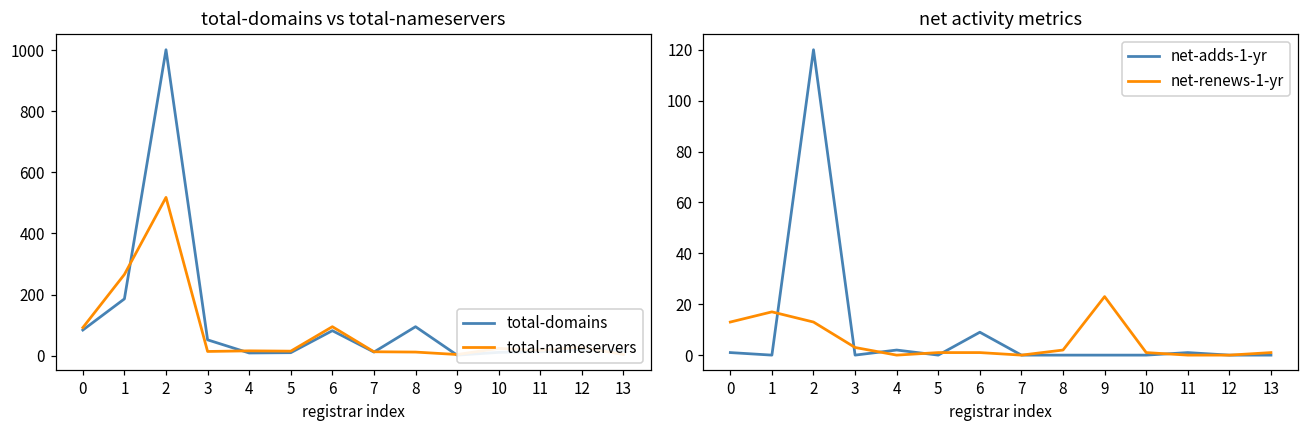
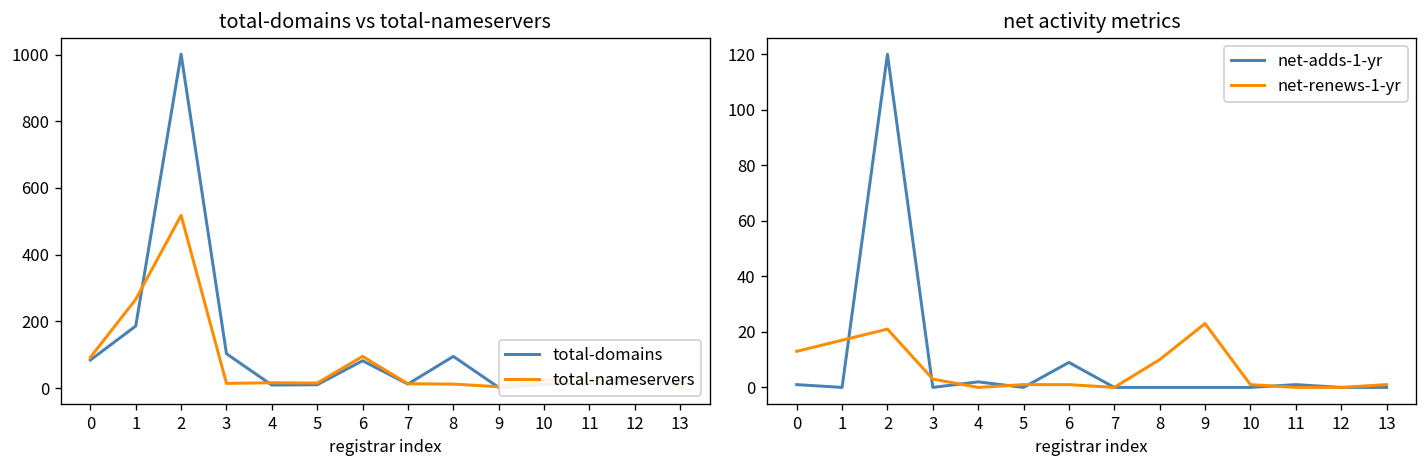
  {
    "total-domains vs total-nameservers": {
      "total-domains": {
        "1": 190,
        "2": 1000,
-       "3": 50,
+       "3": 100,
        "6": 80,
        "8": 100
      },
      "total-nameservers": {
        "1": 270,
        "2": 520,
        "3": 10,
        "6": 100,
        "8": 10
      }
    },
    "net activity metrics": {
      "net-adds-1-yr": {
        "0": 1,
        "1": 0,
        "2": 120,
        "3": 0,
        "4": 2,
        "6": 9,
        "8": 0,
        "9": 0
      },
      "net-renews-1-yr": {
        "0": 13,
        "1": 17,
-       "2": 13,
+       "2": 21,
        "3": 3,
        "4": 0,
        "6": 1,
-       "8": 2,
+       "8": 10,
        "9": 23
      }
    }
  }
